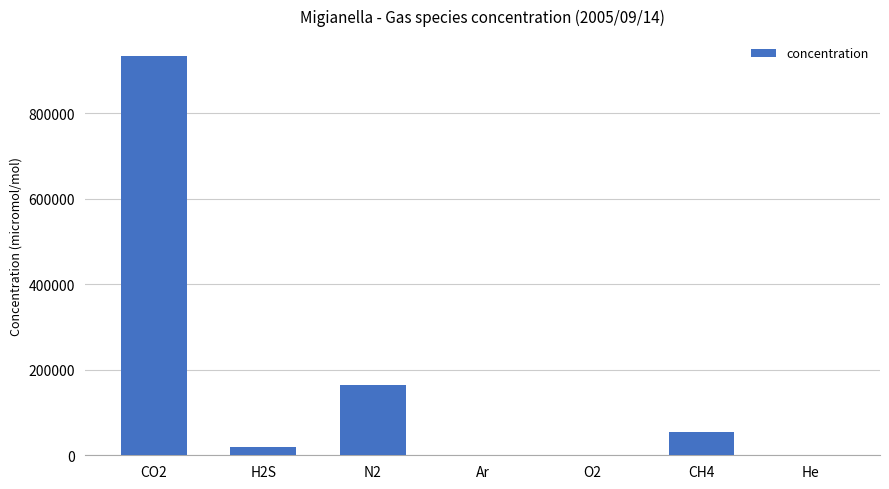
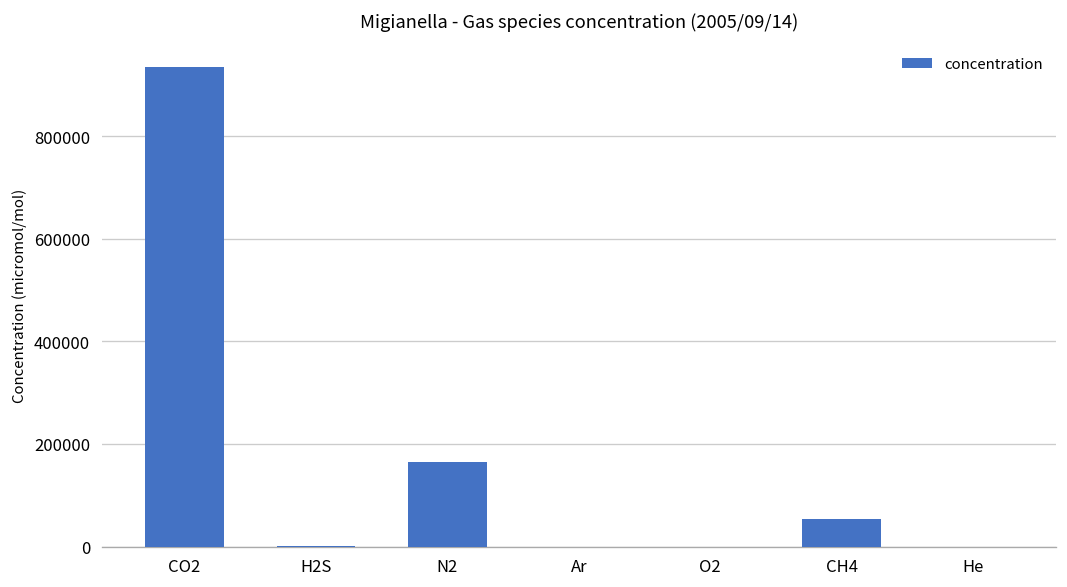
  {
    "CO2": 930000,
-   "H2S": 20000,
+   "H2S": 0,
    "N2": 160000,
    "CH4": 50000
  }
